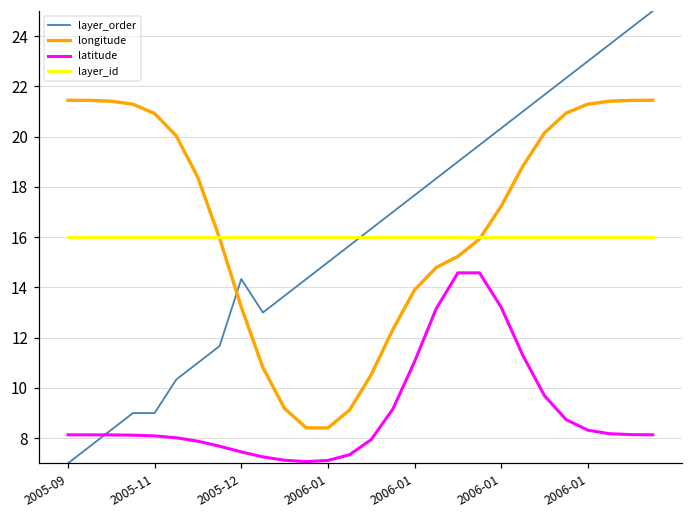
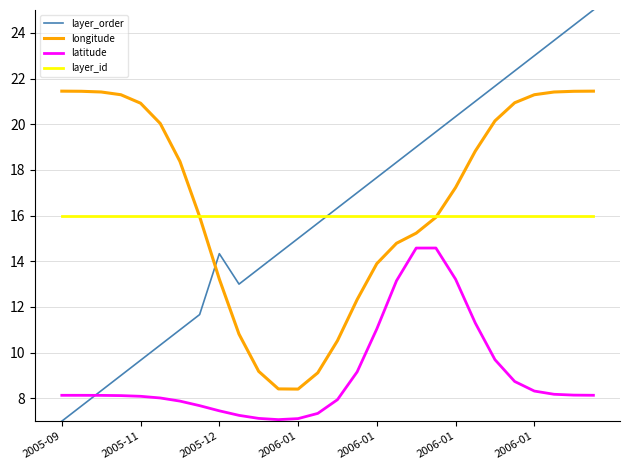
  {
    "layer_order": {
      "2005-09": 7.0,
-     "2005-11": 9.0,
+     "2005-11": 9.7,
      "2005-12": 14.3
    },
    "longitude": {
      "2005-09": 21.4,
      "2005-11": 20.9,
      "2005-12": 13.2
    },
    "latitude": {
      "2005-09": 8.1,
      "2005-11": 8.1,
      "2005-12": 7.5
    },
    "layer_id": {
      "2005-09": 16.0,
      "2005-11": 16.0,
      "2005-12": 16.0
    }
  }
